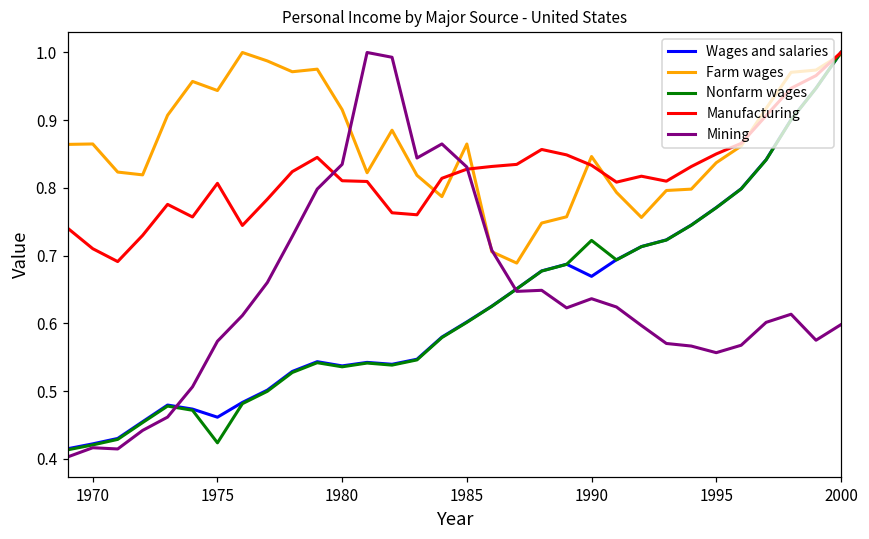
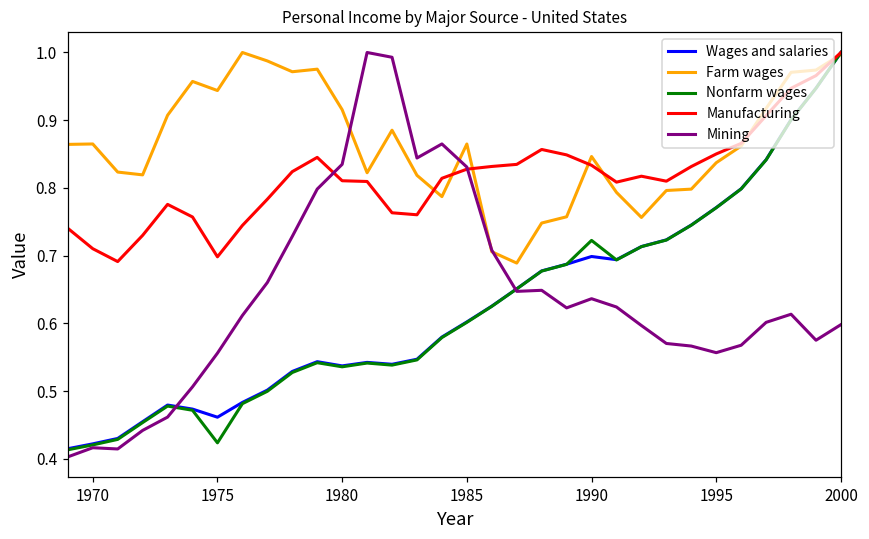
  {
    "Wages and salaries": {
      "1975": 0.46,
-     "1990": 0.67
+     "1990": 0.70
    },
    "Farm wages": {
      "1970": 0.86,
      "1975": 0.94,
      "1980": 0.92,
      "1985": 0.86,
      "1990": 0.85,
      "1995": 0.84
    },
    "Nonfarm wages": {
      "1975": 0.42,
      "1990": 0.72
    },
    "Manufacturing": {
      "1970": 0.71,
-     "1975": 0.81,
+     "1975": 0.70,
      "1980": 0.81,
      "1990": 0.83,
      "1995": 0.85
    },
    "Mining": {
-     "1975": 0.57,
+     "1975": 0.56,
      "1980": 0.83,
      "1990": 0.64,
      "1995": 0.56,
      "2000": 0.60
    }
  }
